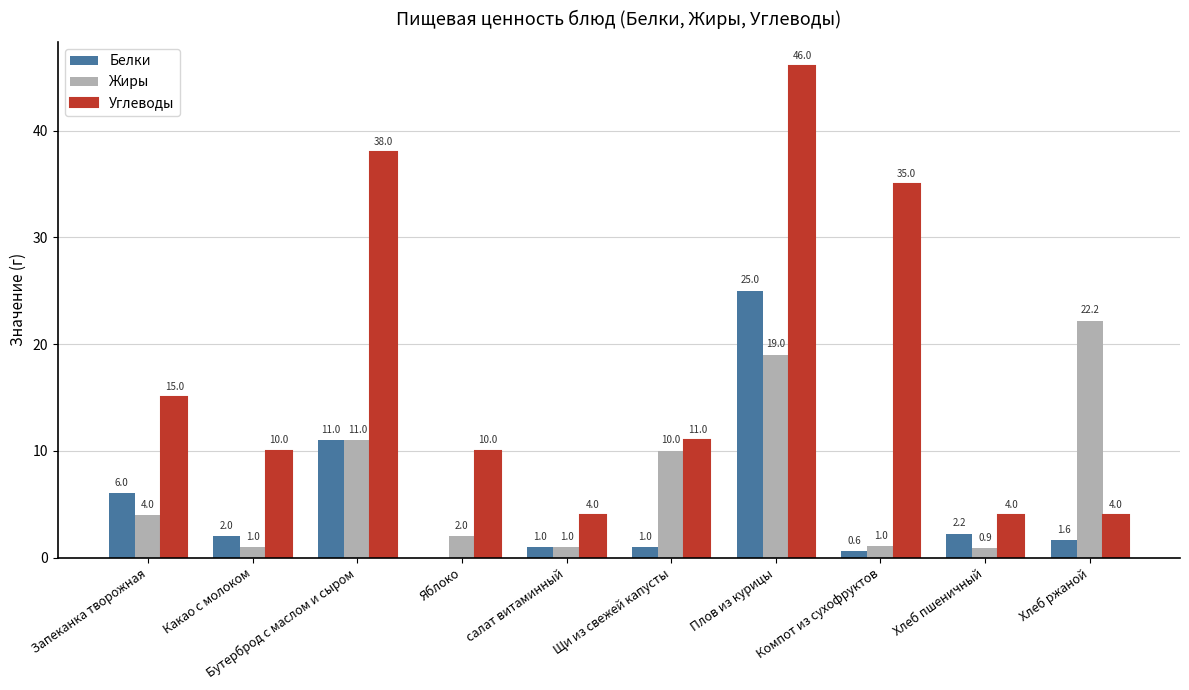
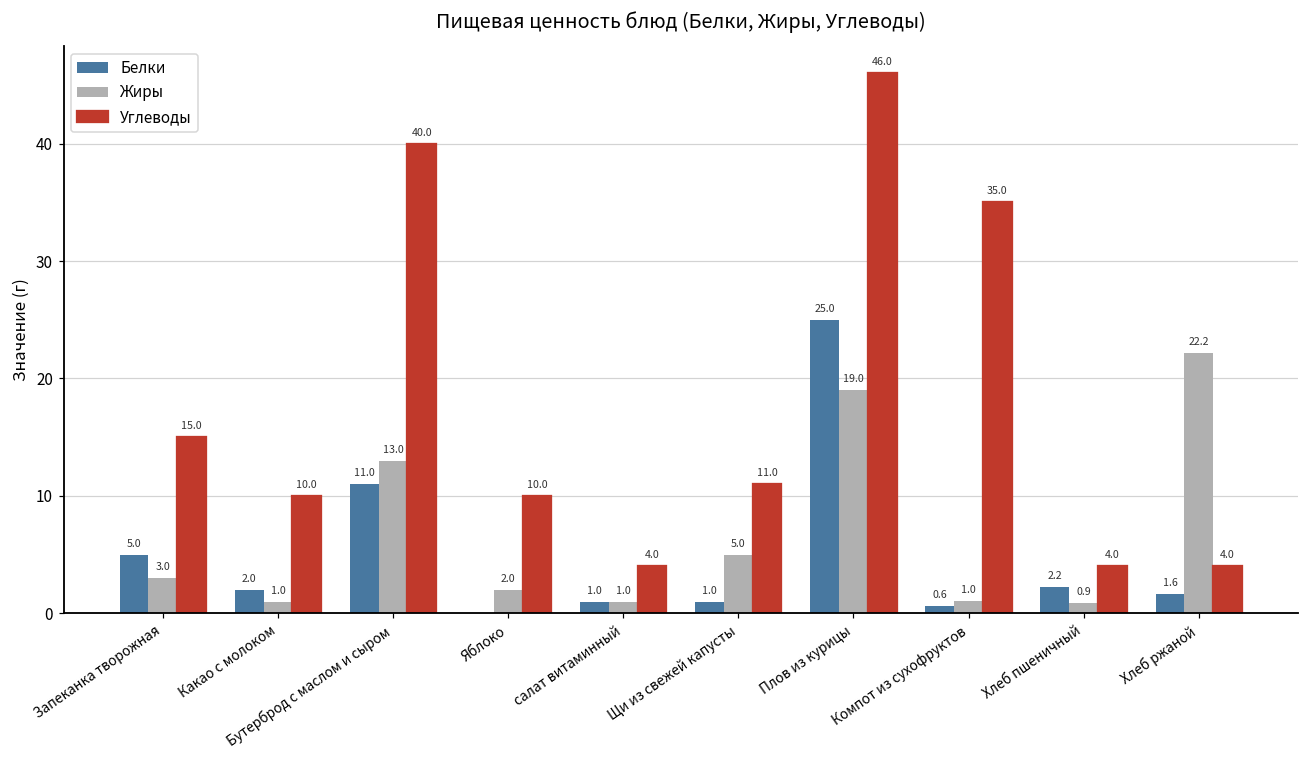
  {
    "Белки": {
-     "Запеканка творожная": 6.0,
+     "Запеканка творожная": 5.0,
      "Какао с молоком": 2.0,
      "Бутерброд с маслом и сыром": 11.0,
      "салат витаминный": 1.0,
      "Щи из свежей капусты": 1.0,
      "Плов из курицы": 25.0,
      "Компот из сухофруктов": 0.6,
      "Хлеб пшеничный": 2.2,
      "Хлеб ржаной": 1.6
    },
    "Жиры": {
-     "Запеканка творожная": 4.0,
+     "Запеканка творожная": 3.0,
      "Какао с молоком": 1.0,
-     "Бутерброд с маслом и сыром": 11.0,
+     "Бутерброд с маслом и сыром": 13.0,
      "Яблоко": 2.0,
      "салат витаминный": 1.0,
-     "Щи из свежей капусты": 10.0,
+     "Щи из свежей капусты": 5.0,
      "Плов из курицы": 19.0,
      "Компот из сухофруктов": 1.0,
      "Хлеб пшеничный": 0.9,
      "Хлеб ржаной": 22.2
    },
    "Углеводы": {
      "Запеканка творожная": 15.0,
      "Какао с молоком": 10.0,
-     "Бутерброд с маслом и сыром": 38.0,
+     "Бутерброд с маслом и сыром": 40.0,
      "Яблоко": 10.0,
      "салат витаминный": 4.0,
      "Щи из свежей капусты": 11.0,
      "Плов из курицы": 46.0,
      "Компот из сухофруктов": 35.0,
      "Хлеб пшеничный": 4.0,
      "Хлеб ржаной": 4.0
    }
  }
